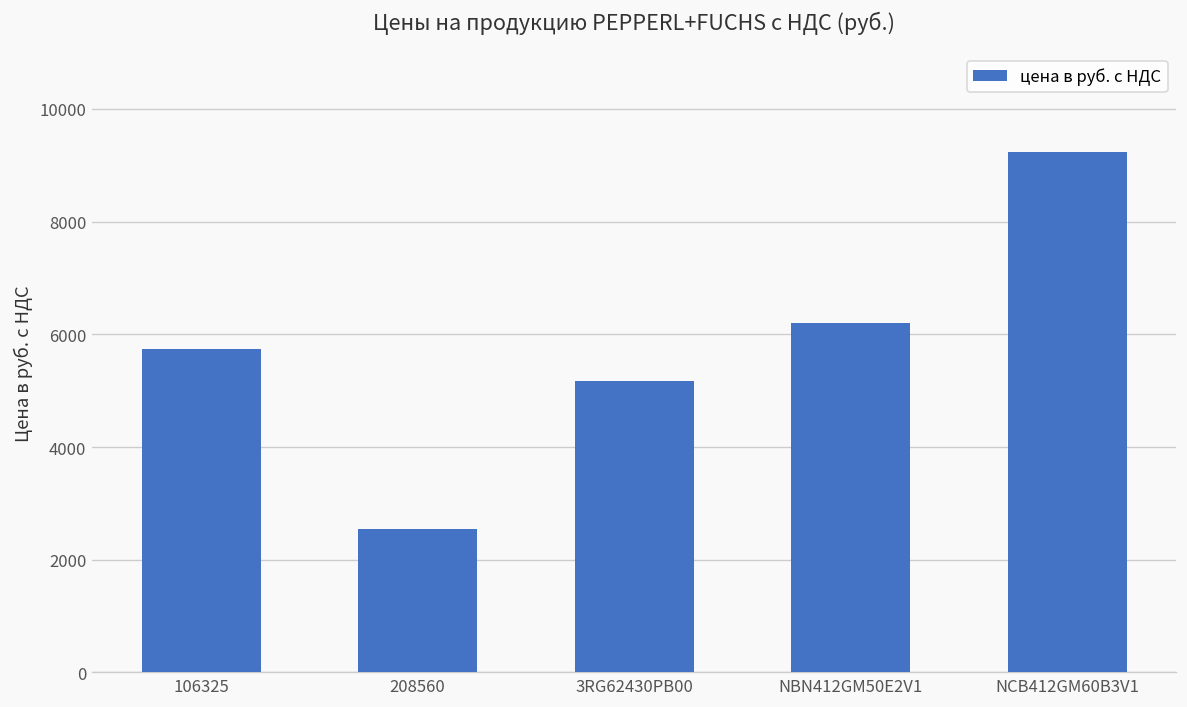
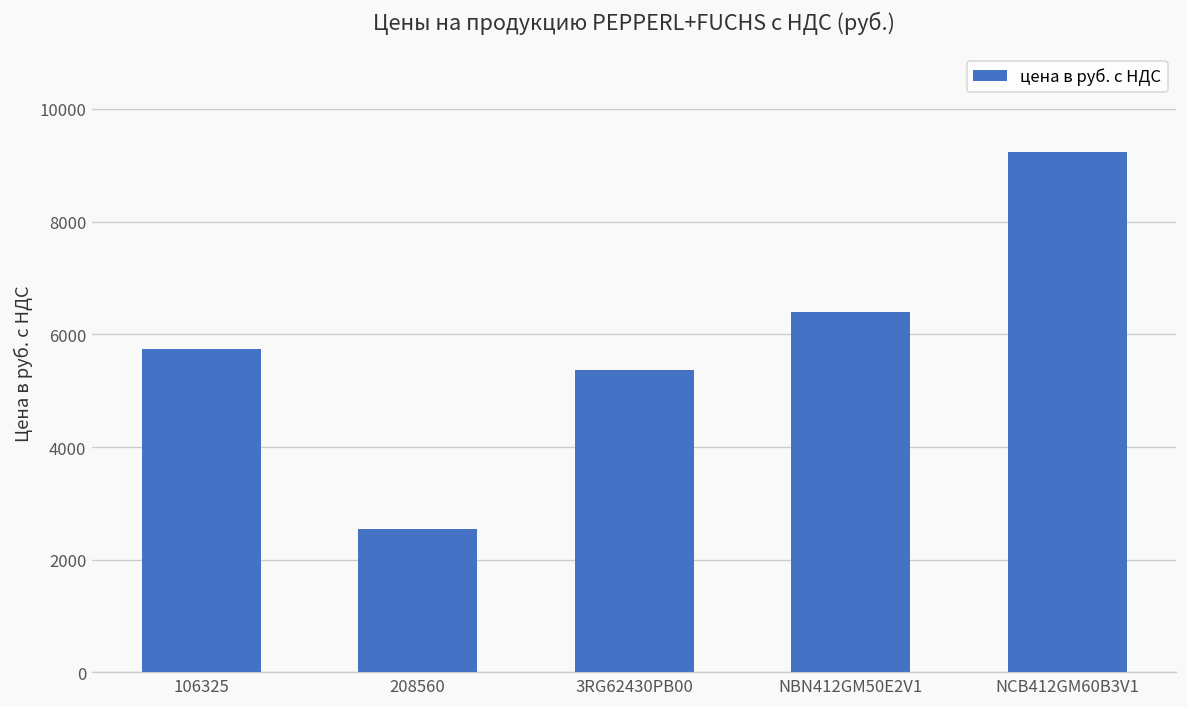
  {
    "106325": 5700,
    "208560": 2500,
-   "3RG62430PB00": 5200,
-   "NBN412GM50E2V1": 6200,
+   "3RG62430PB00": 5400,
+   "NBN412GM50E2V1": 6400,
    "NCB412GM60B3V1": 9200
  }
